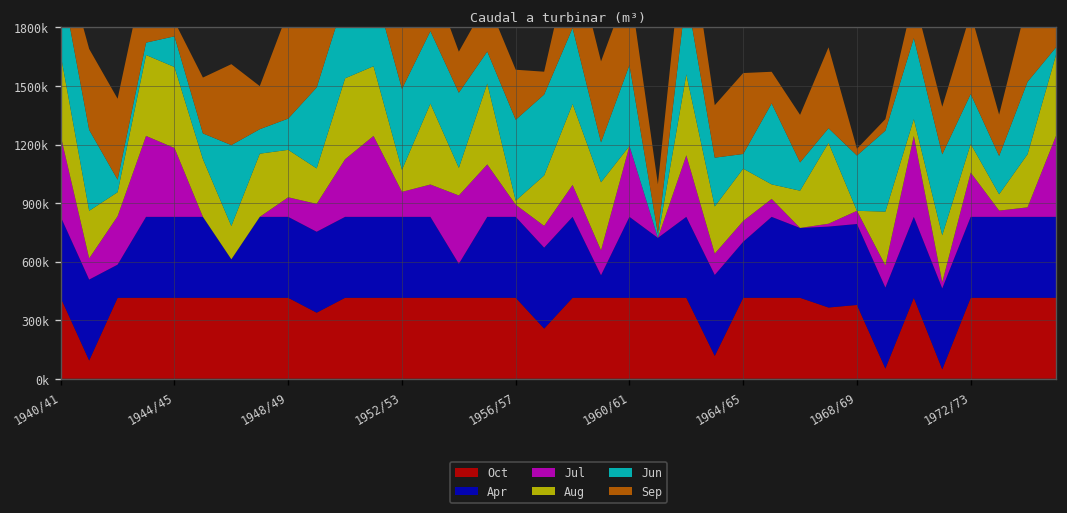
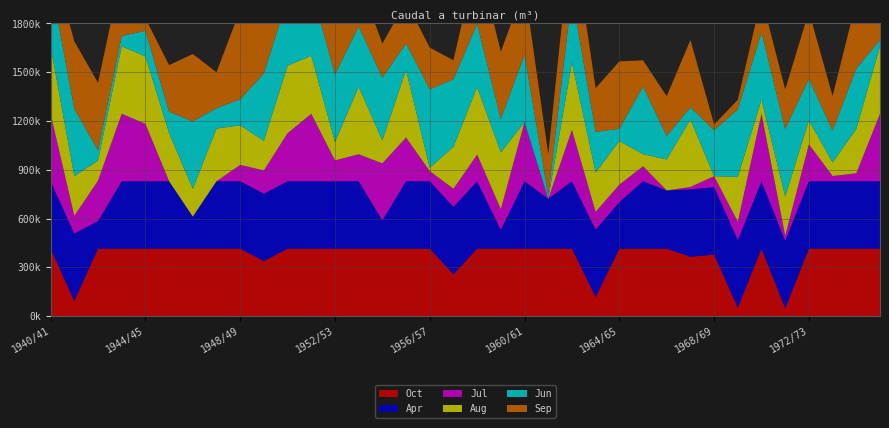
  {
    "Oct": {
      "1940/41": 410000,
      "1944/45": 410000,
      "1948/49": 410000,
      "1952/53": 410000,
      "1956/57": 410000,
      "1960/61": 410000,
      "1964/65": 410000,
      "1968/69": 380000,
      "1972/73": 410000
    },
    "Apr": {
      "1940/41": 410000,
      "1944/45": 410000,
      "1948/49": 410000,
      "1952/53": 410000,
      "1956/57": 410000,
      "1960/61": 410000,
      "1964/65": 290000,
      "1968/69": 410000,
      "1972/73": 410000
    },
    "Jul": {
      "1940/41": 410000,
      "1944/45": 350000,
      "1948/49": 100000,
      "1952/53": 130000,
      "1956/57": 60000,
      "1964/65": 110000,
      "1972/73": 230000
    },
    "Aug": {
      "1940/41": 410000,
      "1944/45": 410000,
      "1948/49": 240000,
      "1952/53": 110000,
      "1956/57": 20000,
      "1964/65": 270000,
      "1972/73": 150000
    },
    "Jun": {
      "1944/45": 160000,
      "1948/49": 160000,
      "1952/53": 410000,
-     "1956/57": 410000,
+     "1956/57": 480000,
      "1960/61": 410000,
      "1964/65": 80000,
      "1968/69": 280000,
      "1972/73": 260000
    },
    "Sep": {
      "1956/57": 260000,
      "1964/65": 410000,
      "1968/69": 30000
    }
  }
